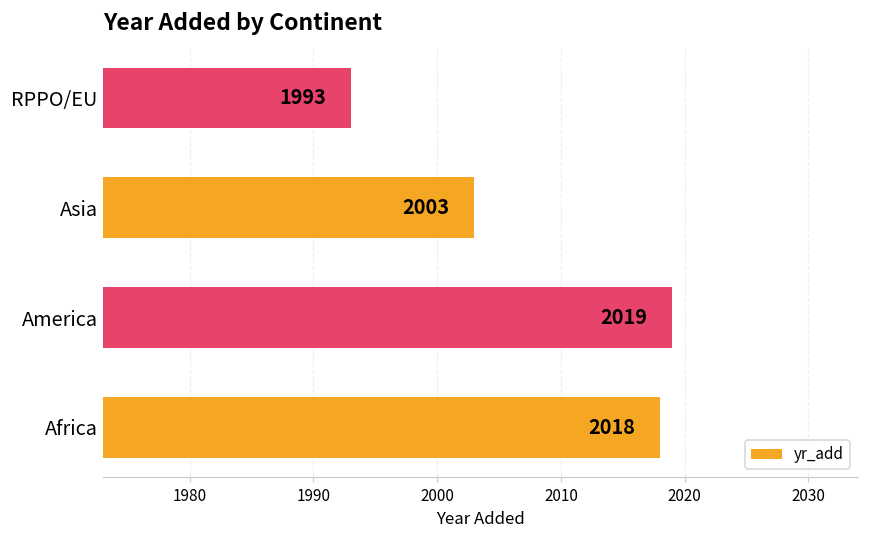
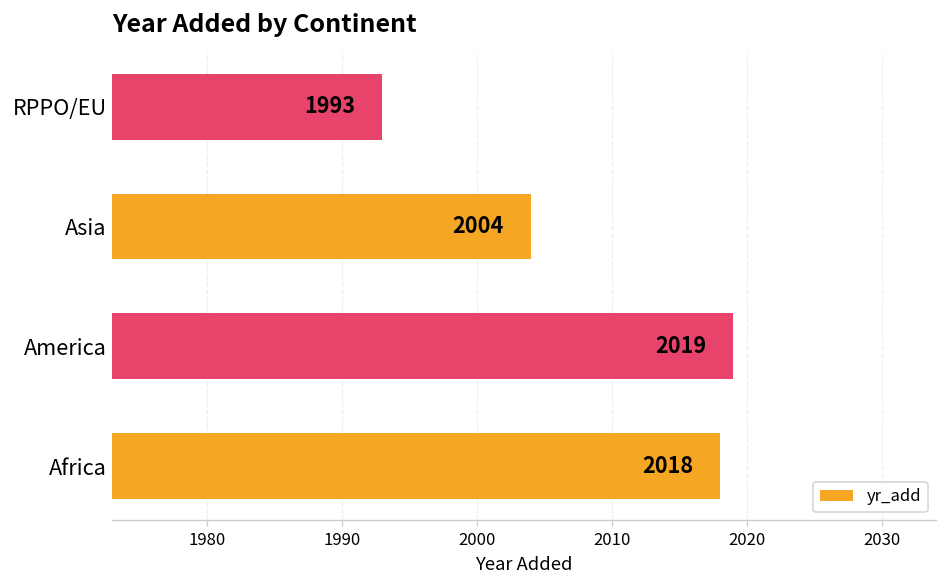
  {
    "RPPO/EU": 1993,
-   "Asia": 2003,
+   "Asia": 2004,
    "America": 2019,
    "Africa": 2018
  }
